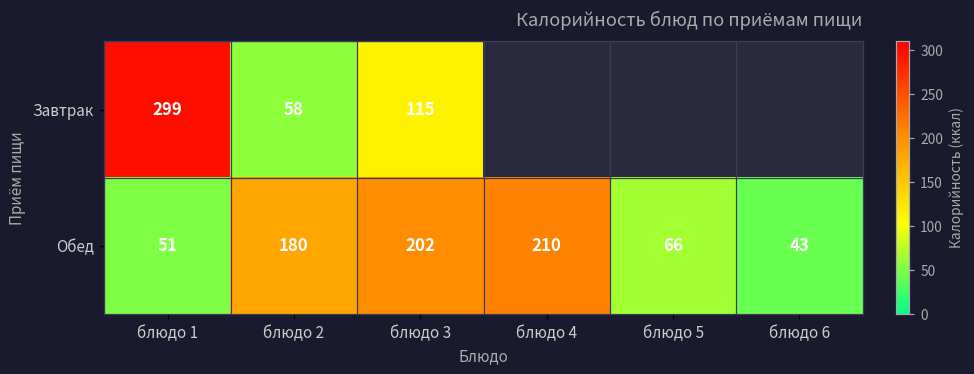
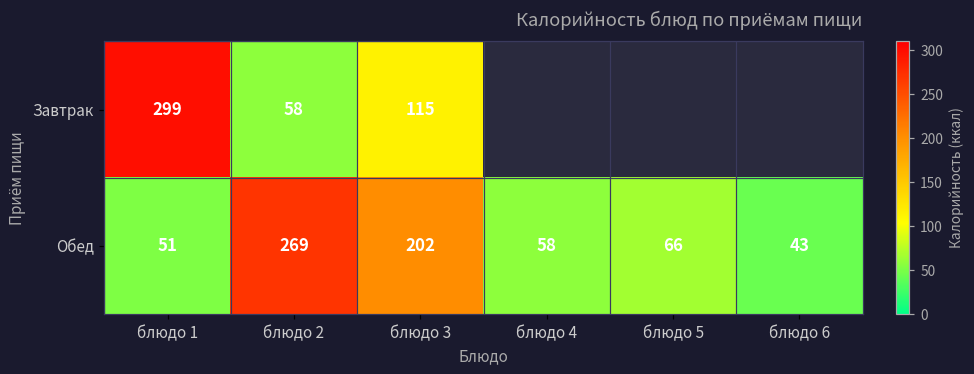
  {
    "Завтрак": {
      "блюдо 1": 299,
      "блюдо 2": 58,
      "блюдо 3": 115
    },
    "Обед": {
      "блюдо 1": 51,
-     "блюдо 2": 180,
+     "блюдо 2": 269,
      "блюдо 3": 202,
-     "блюдо 4": 210,
+     "блюдо 4": 58,
      "блюдо 5": 66,
      "блюдо 6": 43
    }
  }
